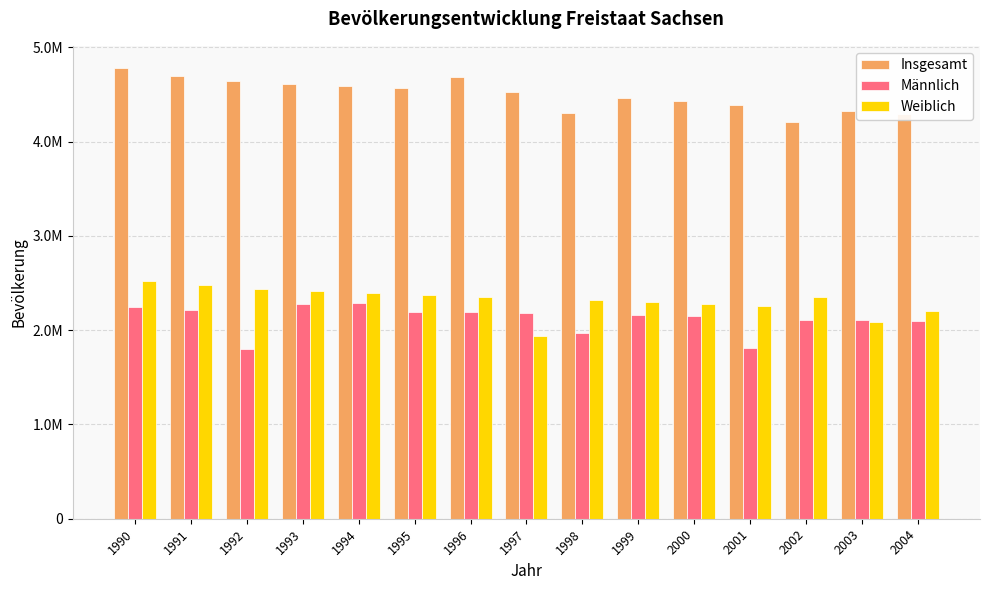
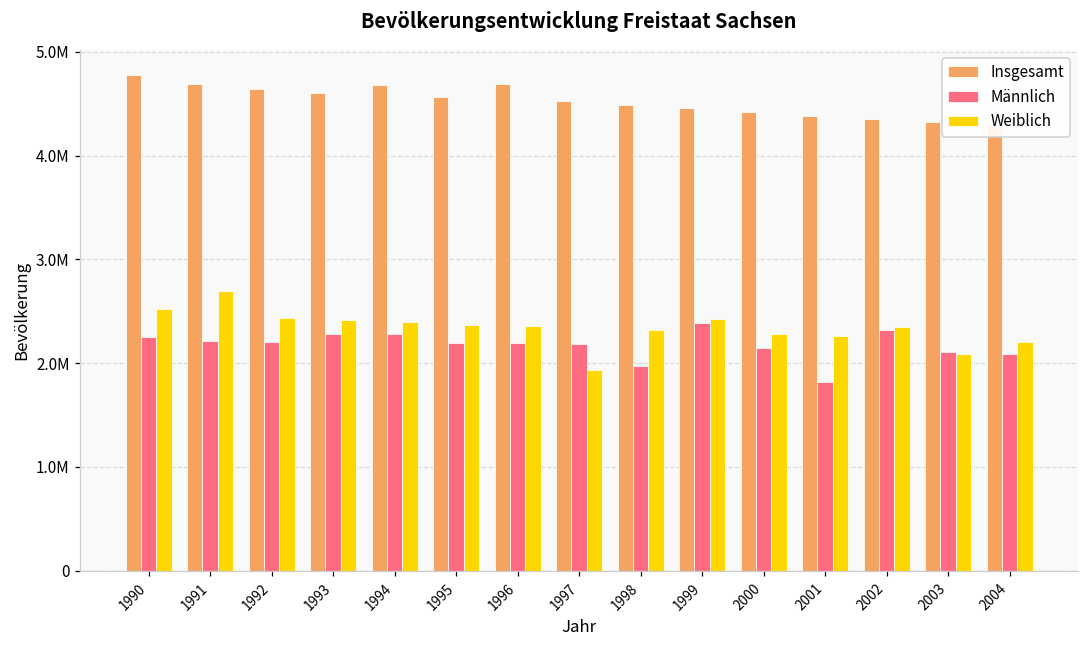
  {
    "Insgesamt": {
      "1990": 4800000,
      "1991": 4700000,
      "1992": 4600000,
      "1993": 4600000,
-     "1994": 4600000,
+     "1994": 4700000,
      "1995": 4600000,
      "1996": 4700000,
      "1997": 4500000,
-     "1998": 4300000,
+     "1998": 4500000,
      "1999": 4500000,
      "2000": 4400000,
      "2001": 4400000,
-     "2002": 4200000,
+     "2002": 4300000,
      "2003": 4300000
    },
    "Männlich": {
      "1990": 2300000,
      "1991": 2200000,
-     "1992": 1800000,
+     "1992": 2200000,
      "1993": 2300000,
      "1994": 2300000,
      "1995": 2200000,
      "1996": 2200000,
      "1997": 2200000,
      "1998": 2000000,
-     "1999": 2200000,
+     "1999": 2400000,
      "2000": 2100000,
      "2001": 1800000,
-     "2002": 2100000,
+     "2002": 2300000,
      "2003": 2100000,
      "2004": 2100000
    },
    "Weiblich": {
      "1990": 2500000,
-     "1991": 2500000,
+     "1991": 2700000,
      "1992": 2400000,
      "1993": 2400000,
      "1994": 2400000,
      "1995": 2400000,
      "1996": 2400000,
      "1997": 1900000,
      "1998": 2300000,
-     "1999": 2300000,
+     "1999": 2400000,
      "2000": 2300000,
      "2001": 2300000,
      "2002": 2300000,
      "2003": 2100000,
      "2004": 2200000
    }
  }
